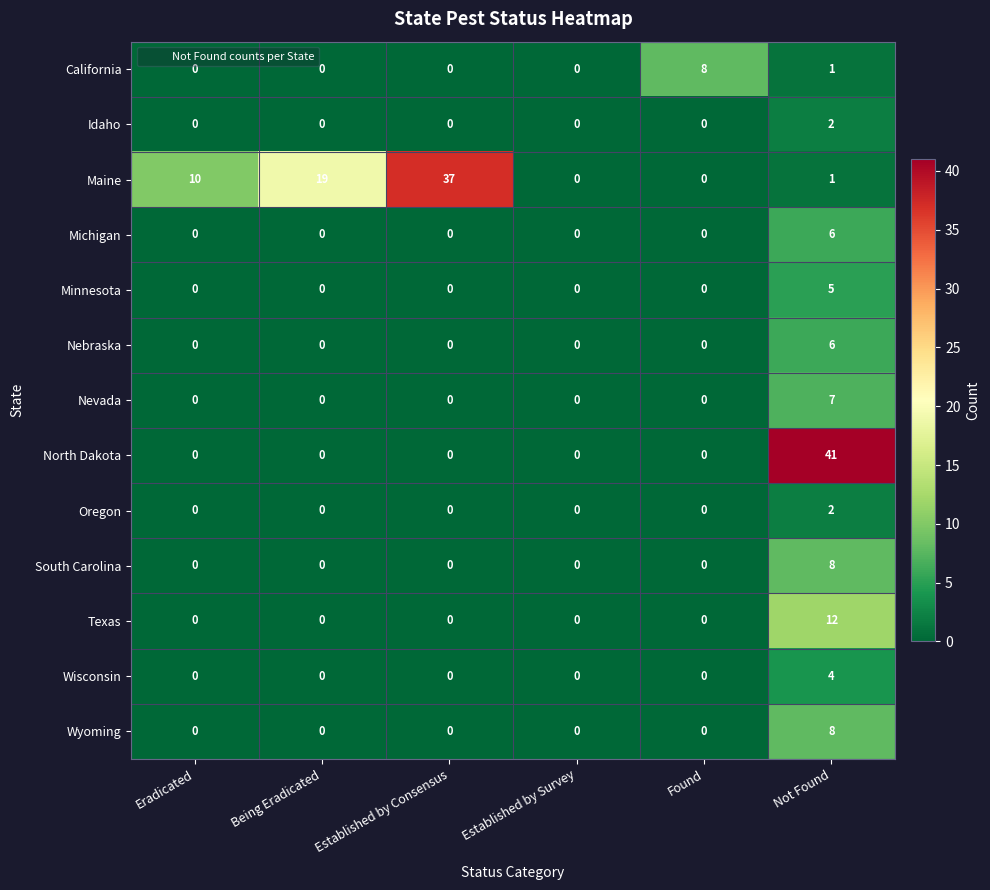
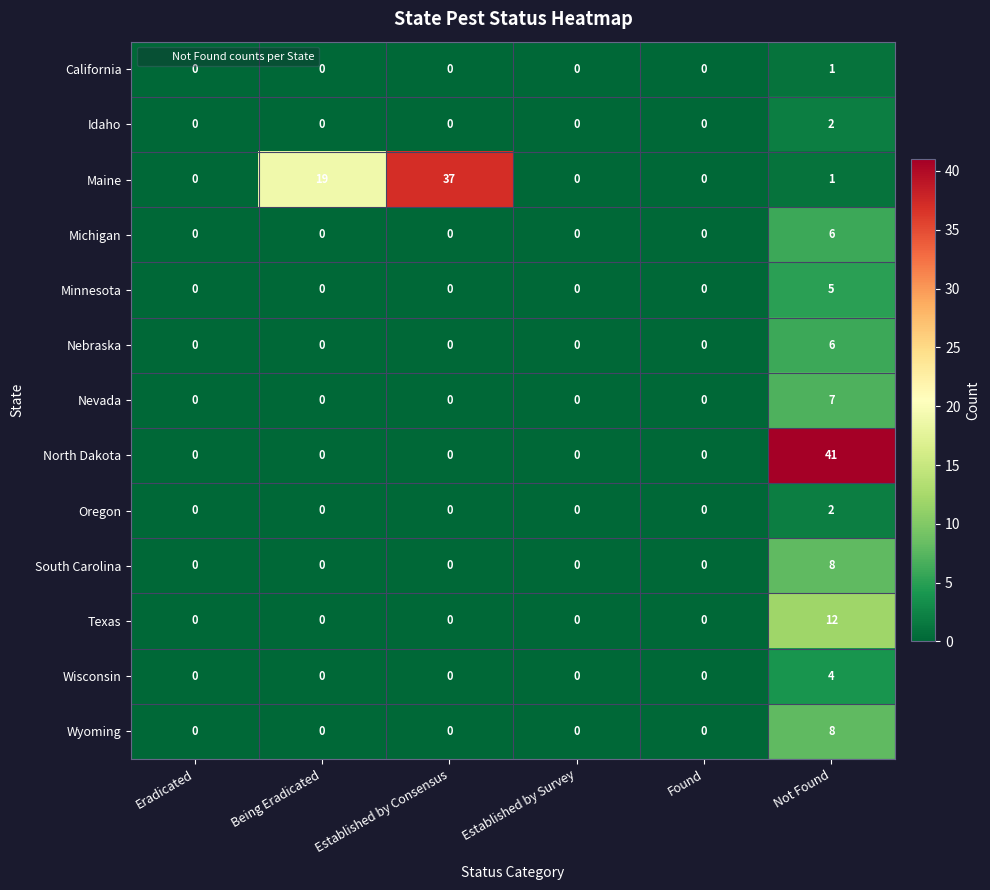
  {
    "California": {
      "Established by Consensus": 0,
      "Established by Survey": 0,
-     "Found": 8,
+     "Found": 0,
      "Not Found": 1
    },
    "Idaho": {
      "Eradicated": 0,
      "Being Eradicated": 0,
      "Established by Consensus": 0,
      "Established by Survey": 0,
      "Found": 0,
      "Not Found": 2
    },
    "Maine": {
-     "Eradicated": 10,
+     "Eradicated": 0,
      "Being Eradicated": 19,
      "Established by Consensus": 37,
      "Established by Survey": 0,
      "Found": 0,
      "Not Found": 1
    },
    "Michigan": {
      "Eradicated": 0,
      "Being Eradicated": 0,
      "Established by Consensus": 0,
      "Established by Survey": 0,
      "Found": 0,
      "Not Found": 6
    },
    "Minnesota": {
      "Eradicated": 0,
      "Being Eradicated": 0,
      "Established by Consensus": 0,
      "Established by Survey": 0,
      "Found": 0,
      "Not Found": 5
    },
    "Nebraska": {
      "Eradicated": 0,
      "Being Eradicated": 0,
      "Established by Consensus": 0,
      "Established by Survey": 0,
      "Found": 0,
      "Not Found": 6
    },
    "Nevada": {
      "Eradicated": 0,
      "Being Eradicated": 0,
      "Established by Consensus": 0,
      "Established by Survey": 0,
      "Found": 0,
      "Not Found": 7
    },
    "North Dakota": {
      "Eradicated": 0,
      "Being Eradicated": 0,
      "Established by Consensus": 0,
      "Established by Survey": 0,
      "Found": 0,
      "Not Found": 41
    },
    "Oregon": {
      "Eradicated": 0,
      "Being Eradicated": 0,
      "Established by Consensus": 0,
      "Established by Survey": 0,
      "Found": 0,
      "Not Found": 2
    },
    "South Carolina": {
      "Eradicated": 0,
      "Being Eradicated": 0,
      "Established by Consensus": 0,
      "Established by Survey": 0,
      "Found": 0,
      "Not Found": 8
    },
    "Texas": {
      "Eradicated": 0,
      "Being Eradicated": 0,
      "Established by Consensus": 0,
      "Established by Survey": 0,
      "Found": 0,
      "Not Found": 12
    },
    "Wisconsin": {
      "Eradicated": 0,
      "Being Eradicated": 0,
      "Established by Consensus": 0,
      "Established by Survey": 0,
      "Found": 0,
      "Not Found": 4
    },
    "Wyoming": {
      "Eradicated": 0,
      "Being Eradicated": 0,
      "Established by Consensus": 0,
      "Established by Survey": 0,
      "Found": 0,
      "Not Found": 8
    }
  }
